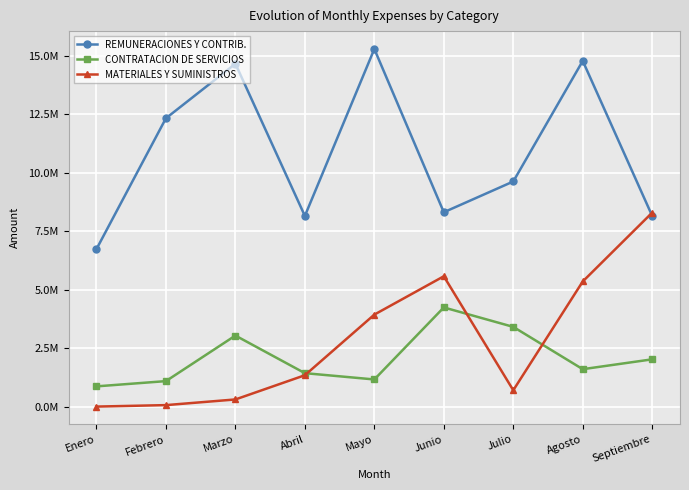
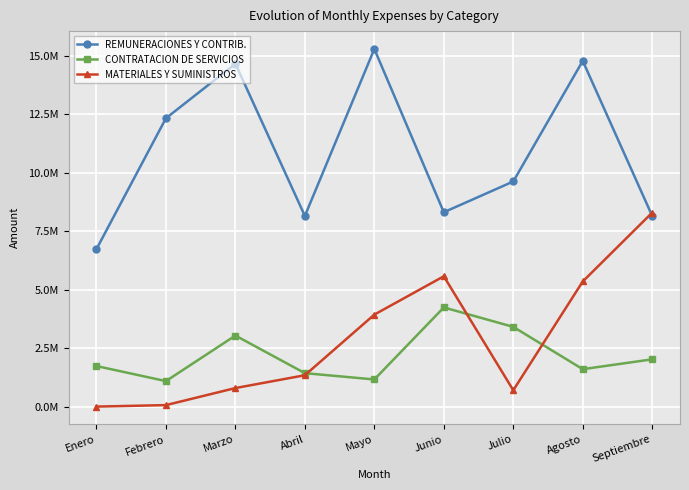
  {
    "REMUNERACIONES Y CONTRIB.": {
      "Enero": 6700000,
      "Febrero": 12300000,
      "Abril": 8200000,
      "Mayo": 15300000,
      "Junio": 8300000,
      "Julio": 9600000,
      "Agosto": 14800000,
      "Septiembre": 8200000
    },
    "CONTRATACION DE SERVICIOS": {
-     "Enero": 900000,
+     "Enero": 1700000,
      "Febrero": 1100000,
      "Marzo": 3000000,
      "Mayo": 1200000,
      "Junio": 4200000,
      "Julio": 3400000,
      "Agosto": 1600000,
      "Septiembre": 2000000
    },
    "MATERIALES Y SUMINISTROS": {
      "Enero": 0,
      "Febrero": 100000,
-     "Marzo": 300000,
+     "Marzo": 800000,
      "Mayo": 3900000,
      "Junio": 5600000,
      "Julio": 700000,
      "Agosto": 5400000,
      "Septiembre": 8300000
    }
  }
